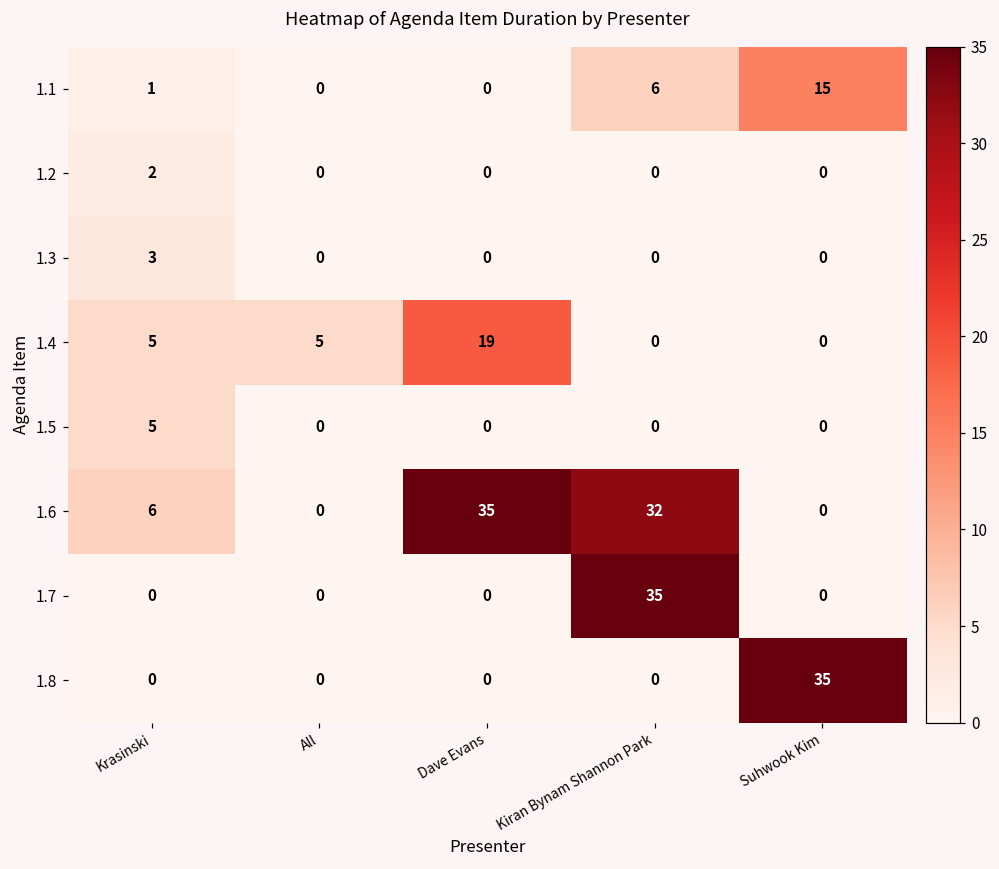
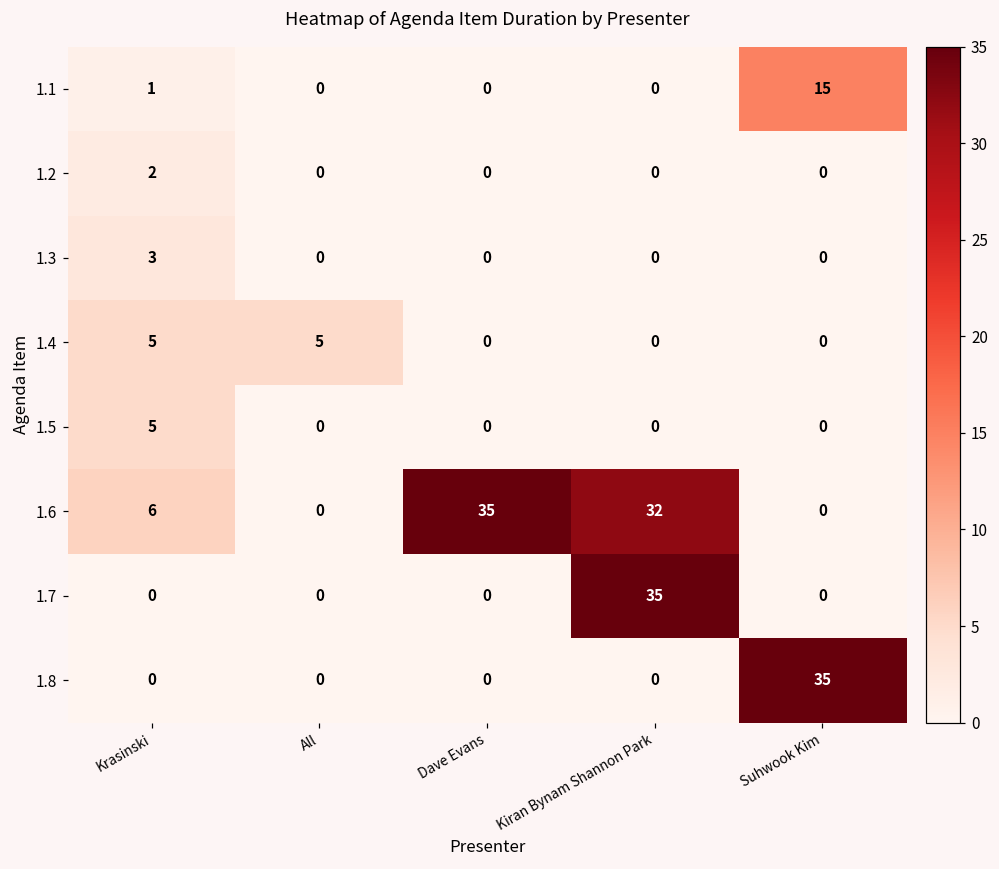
  {
    "1.1": {
      "Krasinski": 1,
      "All": 0,
      "Dave Evans": 0,
-     "Kiran Bynam Shannon Park": 6,
+     "Kiran Bynam Shannon Park": 0,
      "Suhwook Kim": 15
    },
    "1.2": {
      "Krasinski": 2,
      "All": 0,
      "Dave Evans": 0,
      "Kiran Bynam Shannon Park": 0,
      "Suhwook Kim": 0
    },
    "1.3": {
      "Krasinski": 3,
      "All": 0,
      "Dave Evans": 0,
      "Kiran Bynam Shannon Park": 0,
      "Suhwook Kim": 0
    },
    "1.4": {
      "Krasinski": 5,
      "All": 5,
-     "Dave Evans": 19,
+     "Dave Evans": 0,
      "Kiran Bynam Shannon Park": 0,
      "Suhwook Kim": 0
    },
    "1.5": {
      "Krasinski": 5,
      "All": 0,
      "Dave Evans": 0,
      "Kiran Bynam Shannon Park": 0,
      "Suhwook Kim": 0
    },
    "1.6": {
      "Krasinski": 6,
      "All": 0,
      "Dave Evans": 35,
      "Kiran Bynam Shannon Park": 32,
      "Suhwook Kim": 0
    },
    "1.7": {
      "Krasinski": 0,
      "All": 0,
      "Dave Evans": 0,
      "Kiran Bynam Shannon Park": 35,
      "Suhwook Kim": 0
    },
    "1.8": {
      "Krasinski": 0,
      "All": 0,
      "Dave Evans": 0,
      "Kiran Bynam Shannon Park": 0,
      "Suhwook Kim": 35
    }
  }
